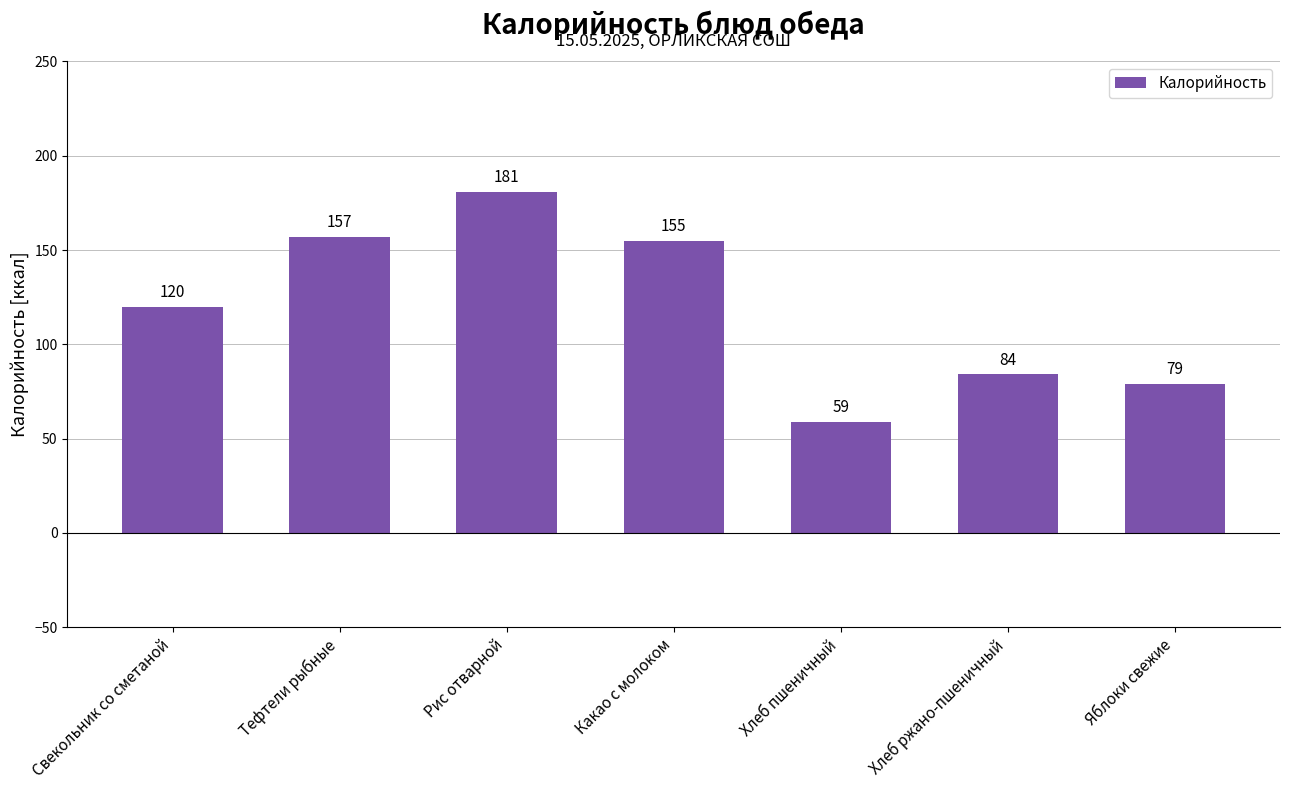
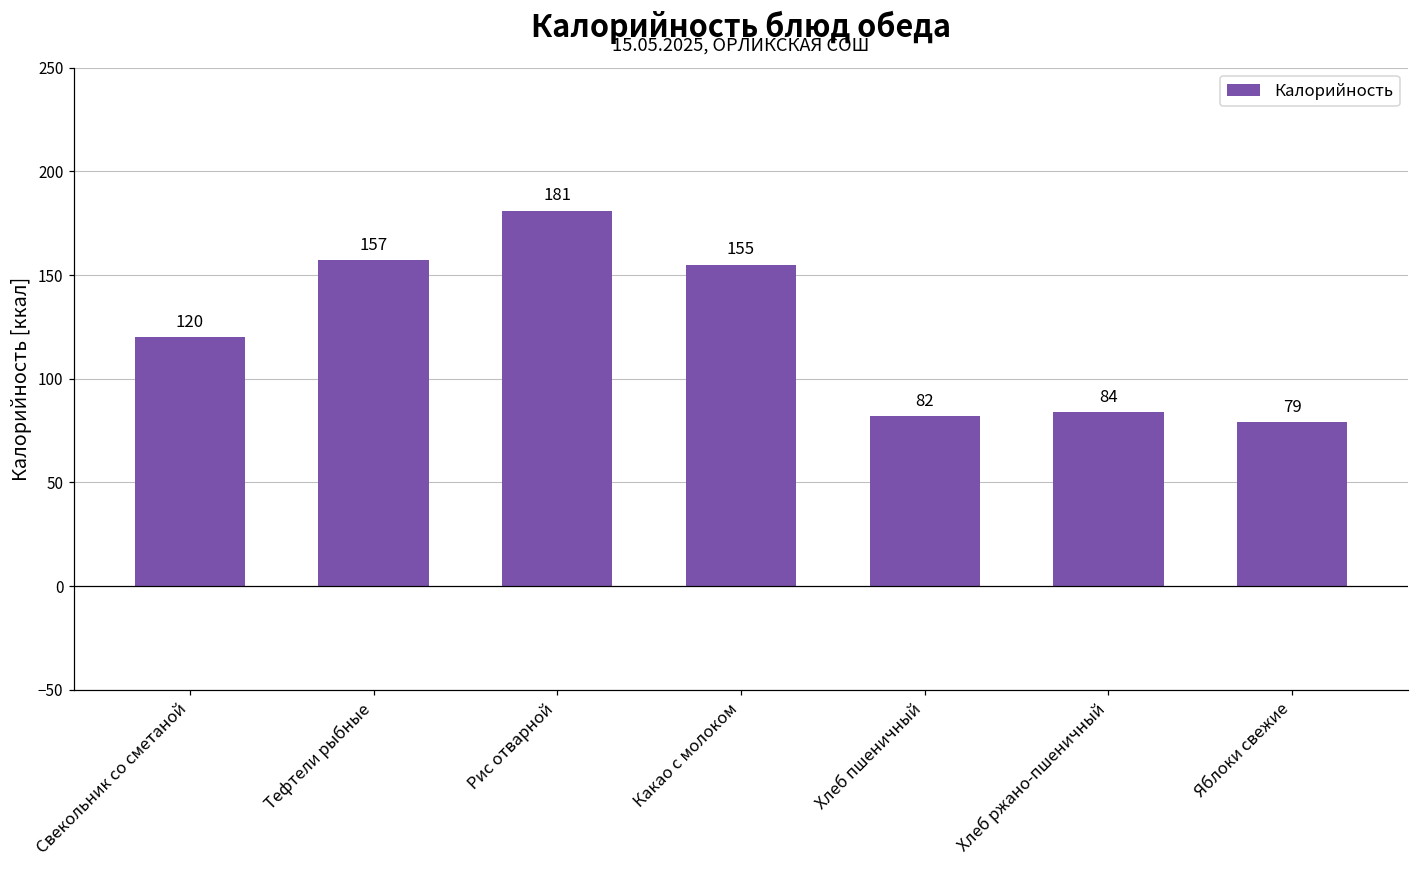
  {
    "Свекольник со сметаной": 120,
    "Тефтели рыбные": 157,
    "Рис отварной": 181,
    "Какао с молоком": 155,
-   "Хлеб пшеничный": 59,
+   "Хлеб пшеничный": 82,
    "Хлеб ржано-пшеничный": 84,
    "Яблоки свежие": 79
  }
